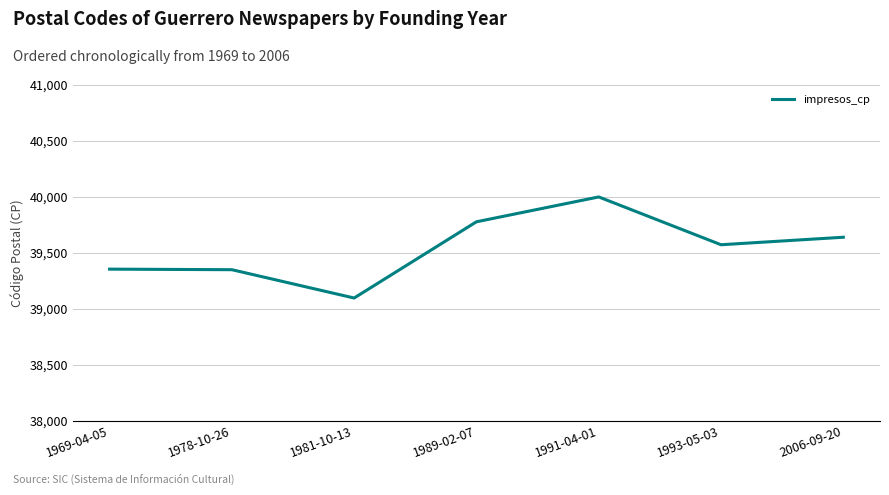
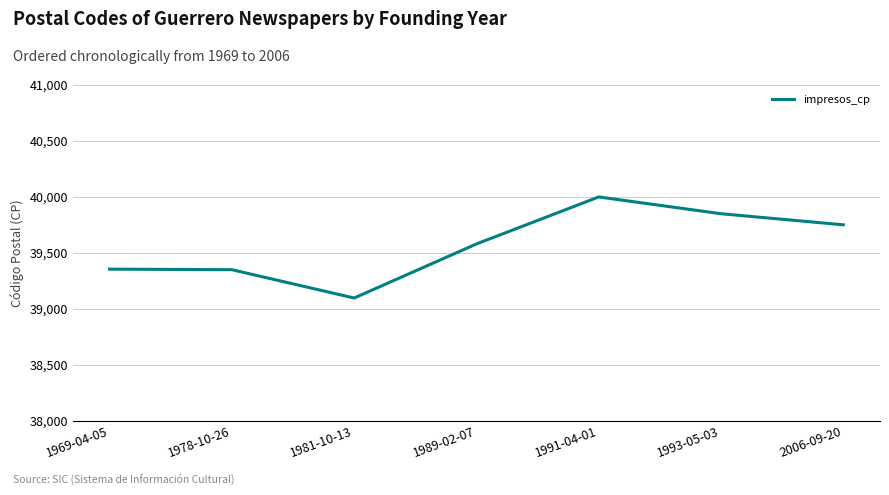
  {
    "1969-04-05": "39,360",
    "1978-10-26": "39,350",
    "1981-10-13": "39,100",
-   "1989-02-07": "39,780",
+   "1989-02-07": "39,580",
    "1991-04-01": "40,000",
-   "1993-05-03": "39,570",
-   "2006-09-20": "39,640"
+   "1993-05-03": "39,850",
+   "2006-09-20": "39,750"
  }
